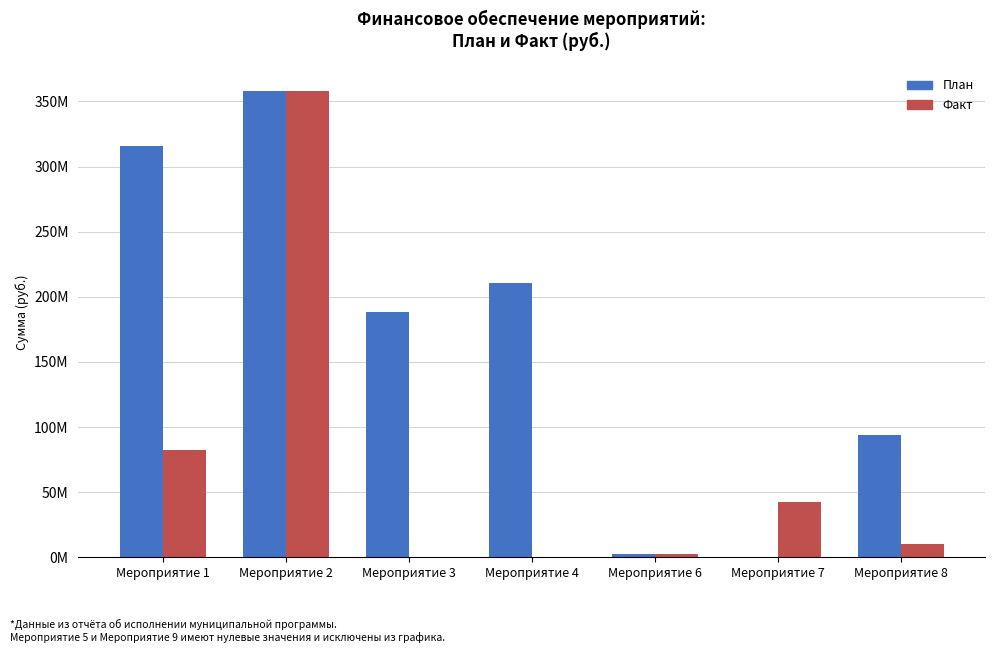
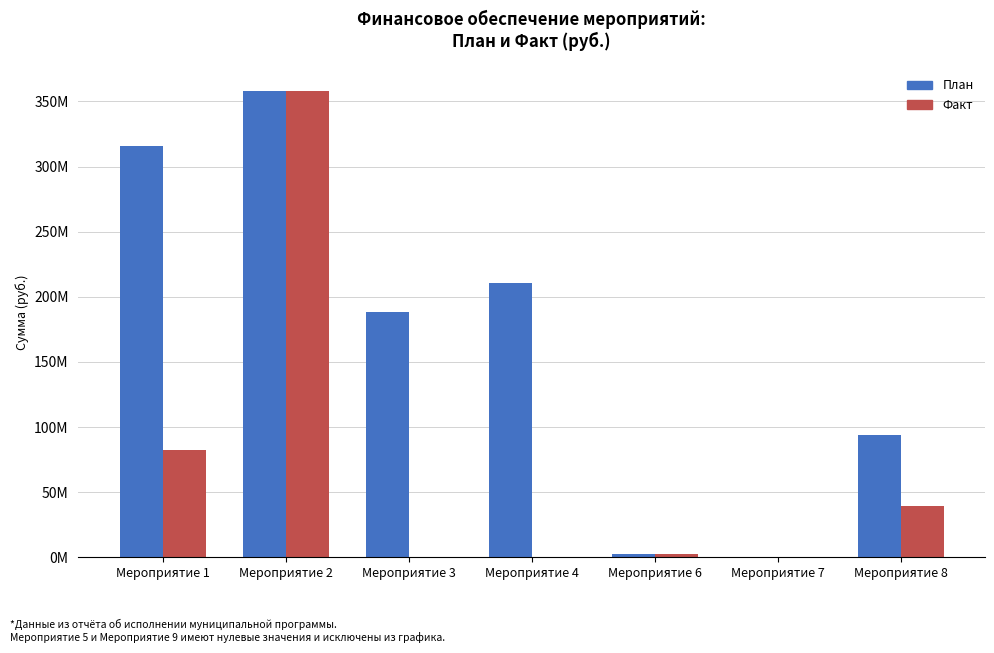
  {
    "План": {
      "Мероприятие 1": "316М",
      "Мероприятие 2": "358М",
      "Мероприятие 3": "188М",
      "Мероприятие 4": "211М",
      "Мероприятие 6": "3М",
      "Мероприятие 8": "94М"
    },
    "Факт": {
      "Мероприятие 1": "82М",
      "Мероприятие 2": "358М",
      "Мероприятие 6": "3М",
-     "Мероприятие 7": "42М",
-     "Мероприятие 8": "10М"
+     "Мероприятие 7": "0М",
+     "Мероприятие 8": "40М"
    }
  }
